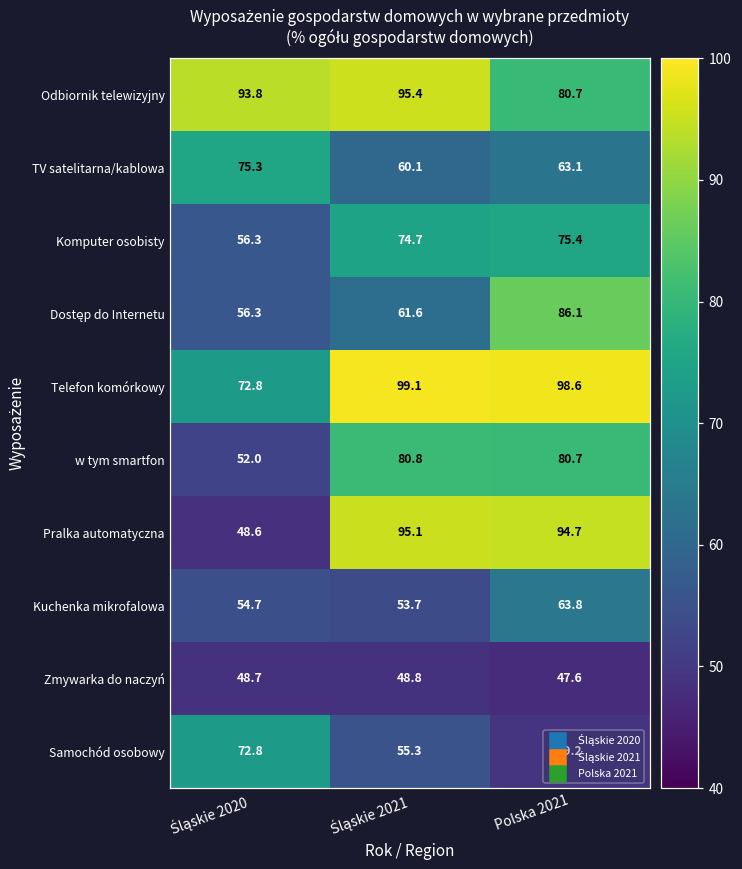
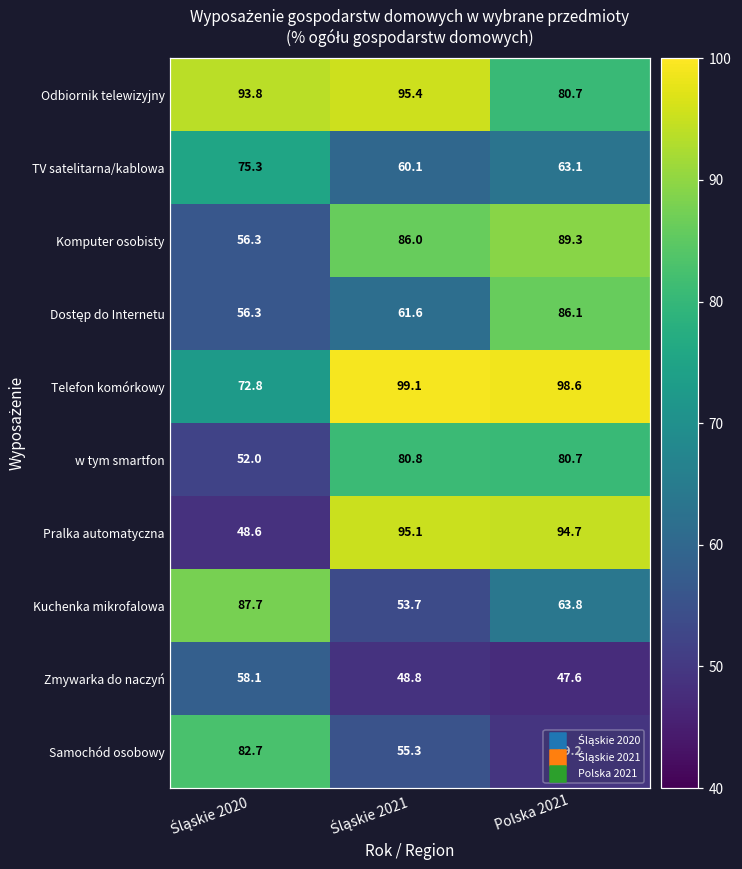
  {
    "Odbiornik telewizyjny": {
      "Śląskie 2020": 93.8,
      "Śląskie 2021": 95.4,
      "Polska 2021": 80.7
    },
    "TV satelitarna/kablowa": {
      "Śląskie 2020": 75.3,
      "Śląskie 2021": 60.1,
      "Polska 2021": 63.1
    },
    "Komputer osobisty": {
      "Śląskie 2020": 56.3,
-     "Śląskie 2021": 74.7,
-     "Polska 2021": 75.4
+     "Śląskie 2021": 86.0,
+     "Polska 2021": 89.3
    },
    "Dostęp do Internetu": {
      "Śląskie 2020": 56.3,
      "Śląskie 2021": 61.6,
      "Polska 2021": 86.1
    },
    "Telefon komórkowy": {
      "Śląskie 2020": 72.8,
      "Śląskie 2021": 99.1,
      "Polska 2021": 98.6
    },
    "w tym smartfon": {
      "Śląskie 2020": 52.0,
      "Śląskie 2021": 80.8,
      "Polska 2021": 80.7
    },
    "Pralka automatyczna": {
      "Śląskie 2020": 48.6,
      "Śląskie 2021": 95.1,
      "Polska 2021": 94.7
    },
    "Kuchenka mikrofalowa": {
-     "Śląskie 2020": 54.7,
+     "Śląskie 2020": 87.7,
      "Śląskie 2021": 53.7,
      "Polska 2021": 63.8
    },
    "Zmywarka do naczyń": {
-     "Śląskie 2020": 48.7,
+     "Śląskie 2020": 58.1,
      "Śląskie 2021": 48.8,
      "Polska 2021": 47.6
    },
    "Samochód osobowy": {
-     "Śląskie 2020": 72.8,
+     "Śląskie 2020": 82.7,
      "Śląskie 2021": 55.3
    }
  }
